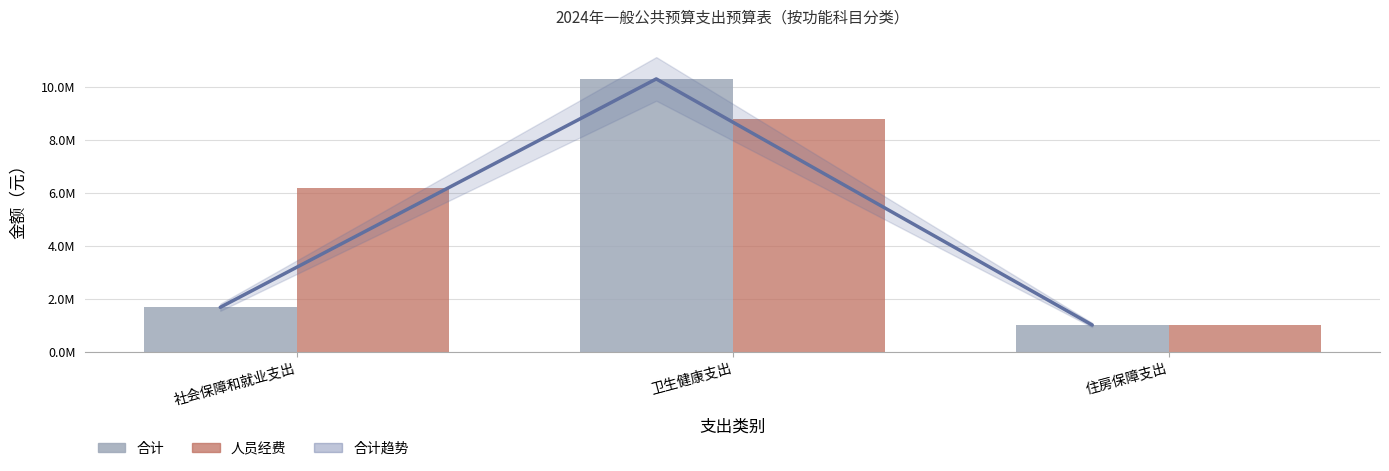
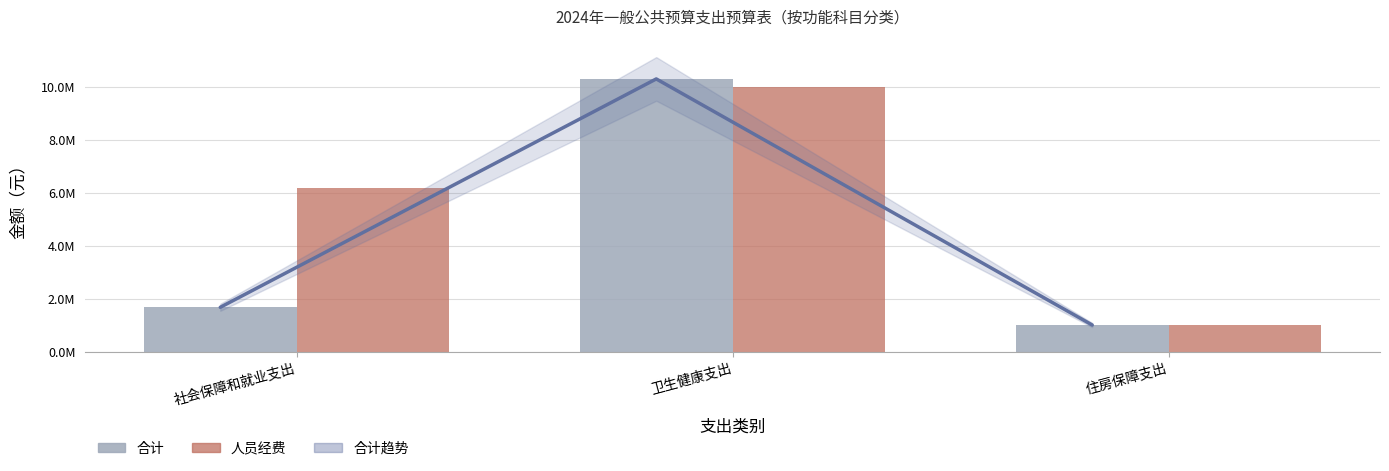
  {
    "合计": {
      "社会保障和就业支出": 1700000,
      "卫生健康支出": 10300000,
      "住房保障支出": 1000000
    },
    "人员经费": {
      "社会保障和就业支出": 6200000,
-     "卫生健康支出": 8800000,
+     "卫生健康支出": 10000000,
      "住房保障支出": 1000000
    }
  }
